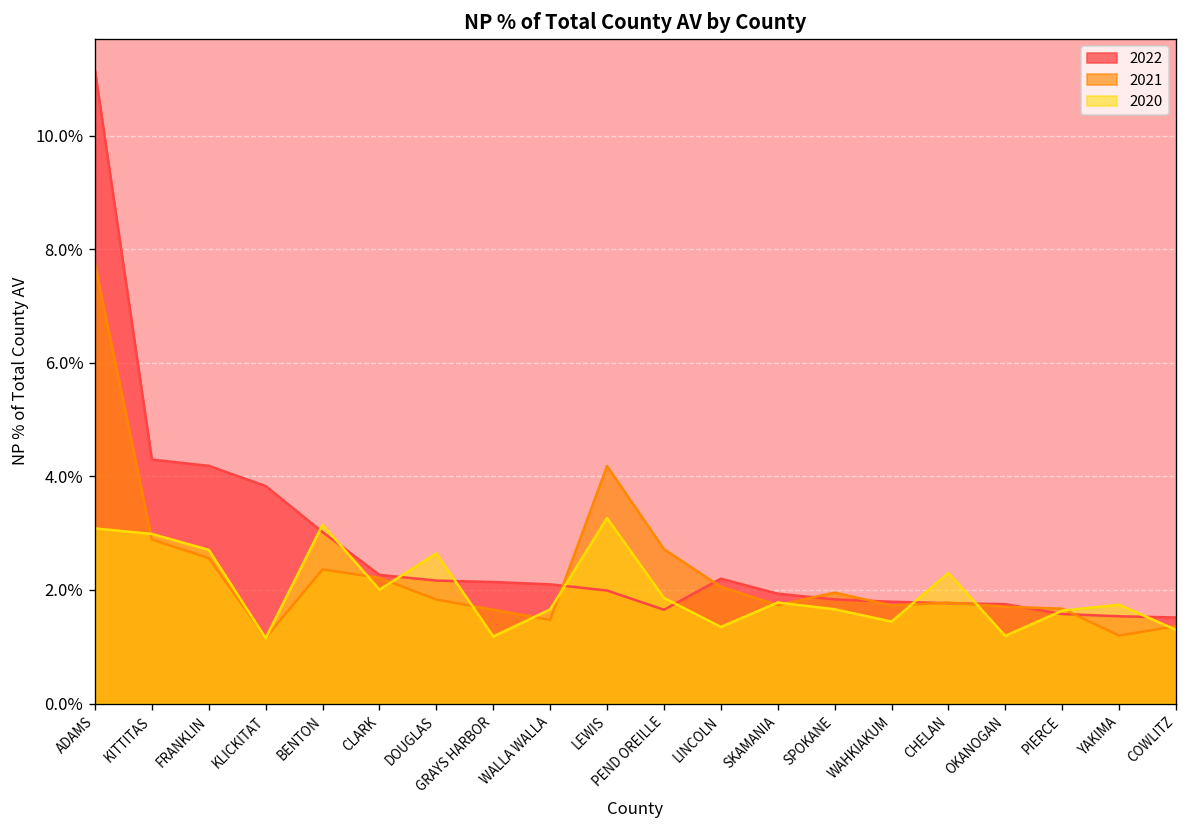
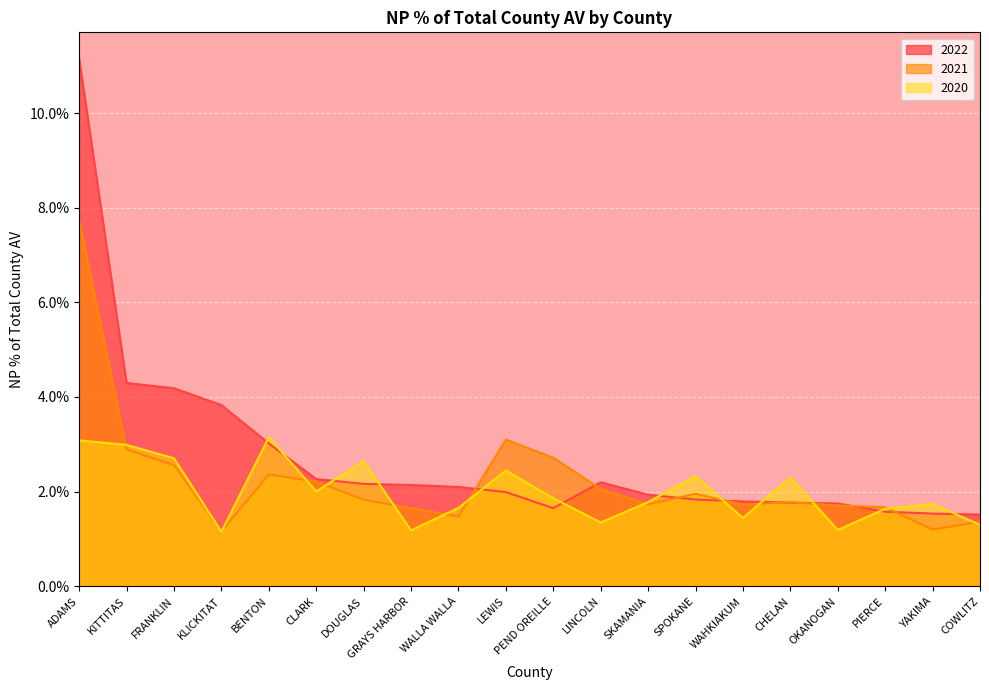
  {
    "2022": {
      "ADAMS": "11.1%",
      "KITTITAS": "4.3%",
      "FRANKLIN": "4.2%",
      "KLICKITAT": "3.8%",
      "BENTON": "3.0%",
      "DOUGLAS": "2.2%",
      "GRAYS HARBOR": "2.1%",
      "WALLA WALLA": "2.1%",
      "LEWIS": "2.0%",
      "PEND OREILLE": "1.7%",
      "LINCOLN": "2.2%",
      "SKAMANIA": "1.9%",
      "SPOKANE": "1.8%",
      "WAHKIAKUM": "1.8%",
      "PIERCE": "1.6%",
      "YAKIMA": "1.5%",
      "COWLITZ": "1.5%"
    },
    "2021": {
      "ADAMS": "7.7%",
      "KITTITAS": "2.9%",
      "FRANKLIN": "2.6%",
      "BENTON": "2.4%",
      "DOUGLAS": "1.8%",
      "GRAYS HARBOR": "1.7%",
      "WALLA WALLA": "1.5%",
-     "LEWIS": "4.2%",
+     "LEWIS": "3.1%",
      "PEND OREILLE": "2.7%",
      "LINCOLN": "2.1%",
      "SPOKANE": "2.0%",
      "WAHKIAKUM": "1.7%",
      "YAKIMA": "1.2%",
      "COWLITZ": "1.4%"
    },
    "2020": {
      "ADAMS": "3.1%",
      "KITTITAS": "3.0%",
      "FRANKLIN": "2.7%",
      "BENTON": "3.1%",
      "CLARK": "2.0%",
      "DOUGLAS": "2.6%",
      "GRAYS HARBOR": "1.2%",
      "WALLA WALLA": "1.7%",
-     "LEWIS": "3.3%",
+     "LEWIS": "2.4%",
      "PEND OREILLE": "1.9%",
      "LINCOLN": "1.3%",
-     "SPOKANE": "1.7%",
+     "SPOKANE": "2.3%",
      "WAHKIAKUM": "1.4%",
      "CHELAN": "2.3%",
      "OKANOGAN": "1.2%",
      "YAKIMA": "1.7%",
      "COWLITZ": "1.3%"
    }
  }
